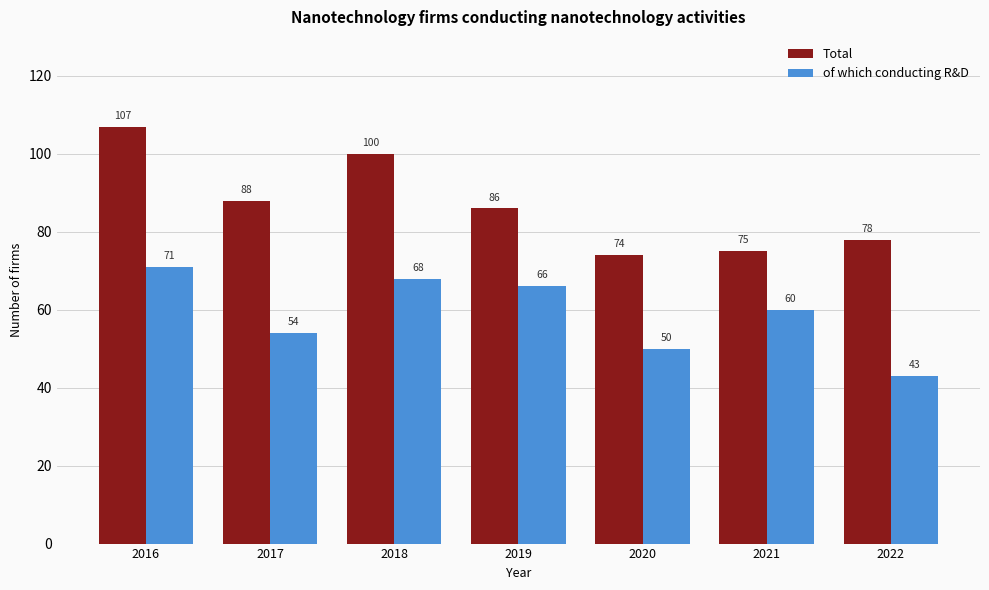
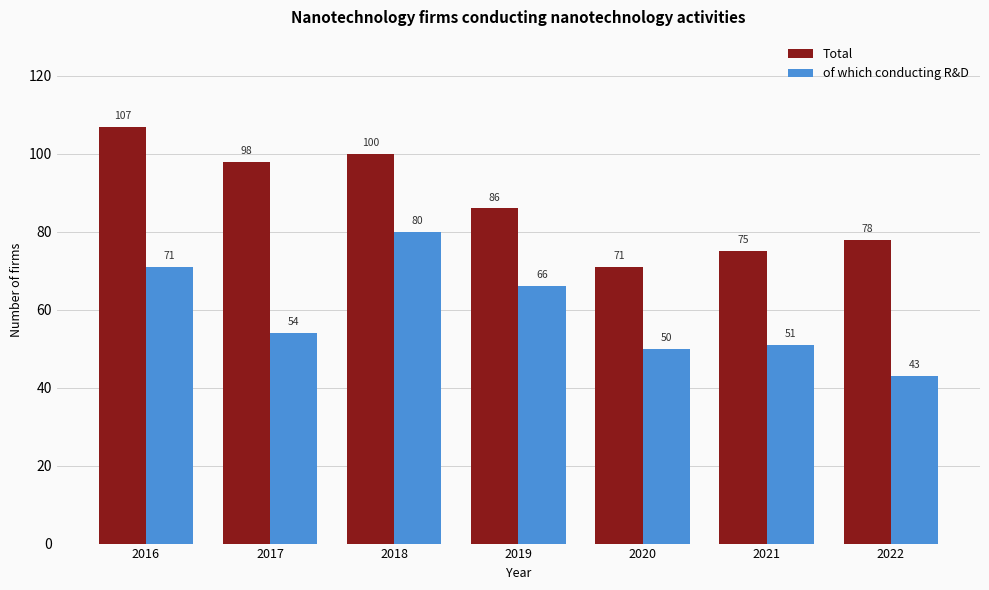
  {
    "Total": {
      "2016": 107,
-     "2017": 88,
+     "2017": 98,
      "2018": 100,
      "2019": 86,
-     "2020": 74,
+     "2020": 71,
      "2021": 75,
      "2022": 78
    },
    "of which conducting R&D": {
      "2016": 71,
      "2017": 54,
-     "2018": 68,
+     "2018": 80,
      "2019": 66,
      "2020": 50,
-     "2021": 60,
+     "2021": 51,
      "2022": 43
    }
  }
